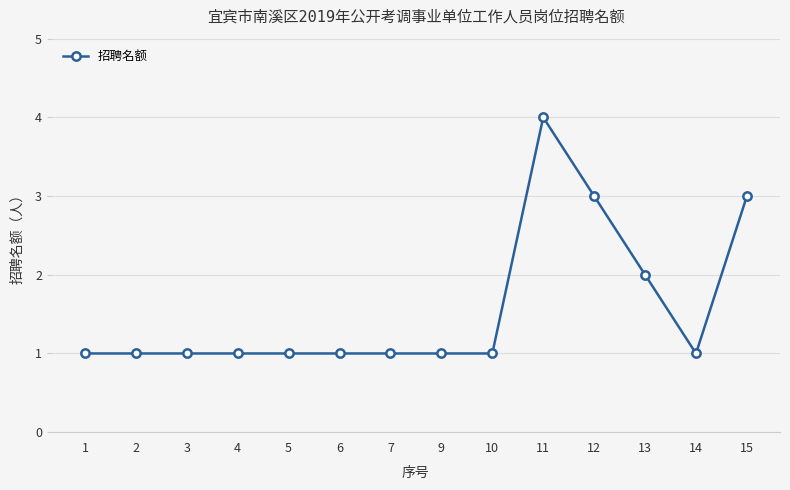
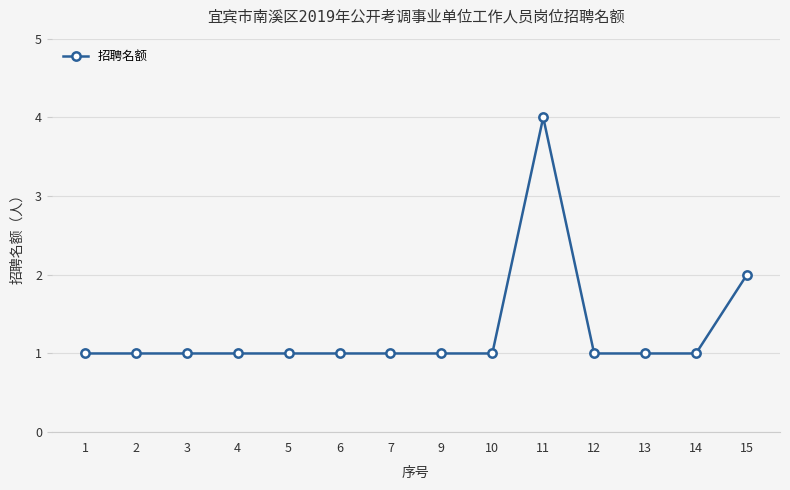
  {
    "1": 1,
    "2": 1,
    "3": 1,
    "4": 1,
    "5": 1,
    "6": 1,
    "7": 1,
    "9": 1,
    "10": 1,
    "11": 4,
-   "12": 3,
-   "13": 2,
+   "12": 1,
+   "13": 1,
    "14": 1,
-   "15": 3
+   "15": 2
  }
